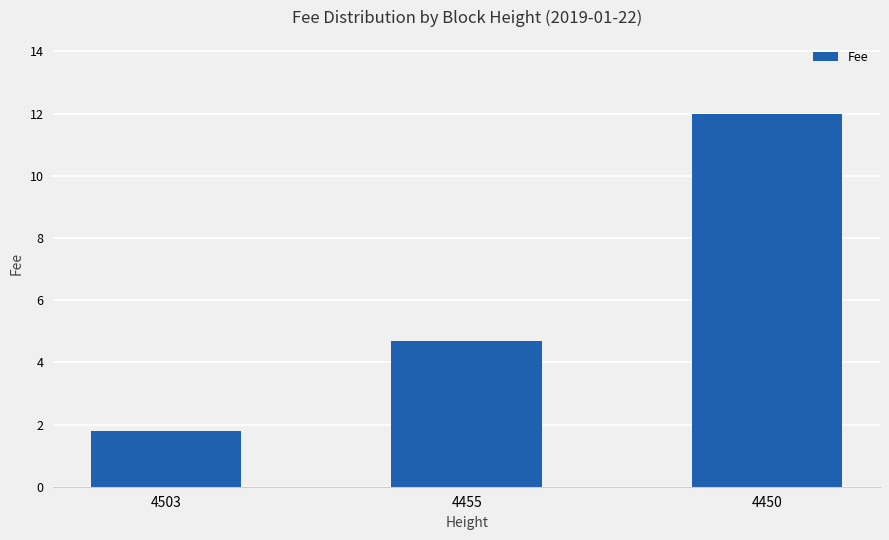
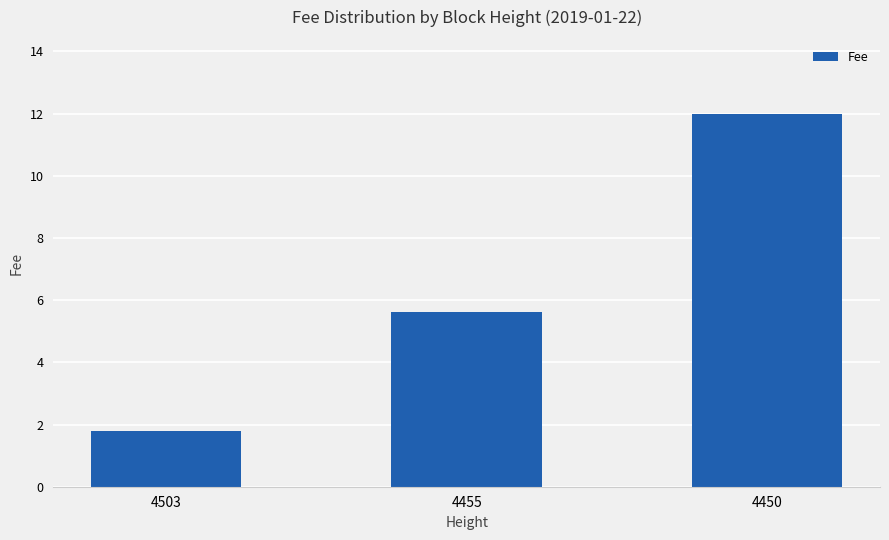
  {
    "4503": 1.8,
-   "4455": 4.7,
+   "4455": 5.6,
    "4450": 12.0
  }
